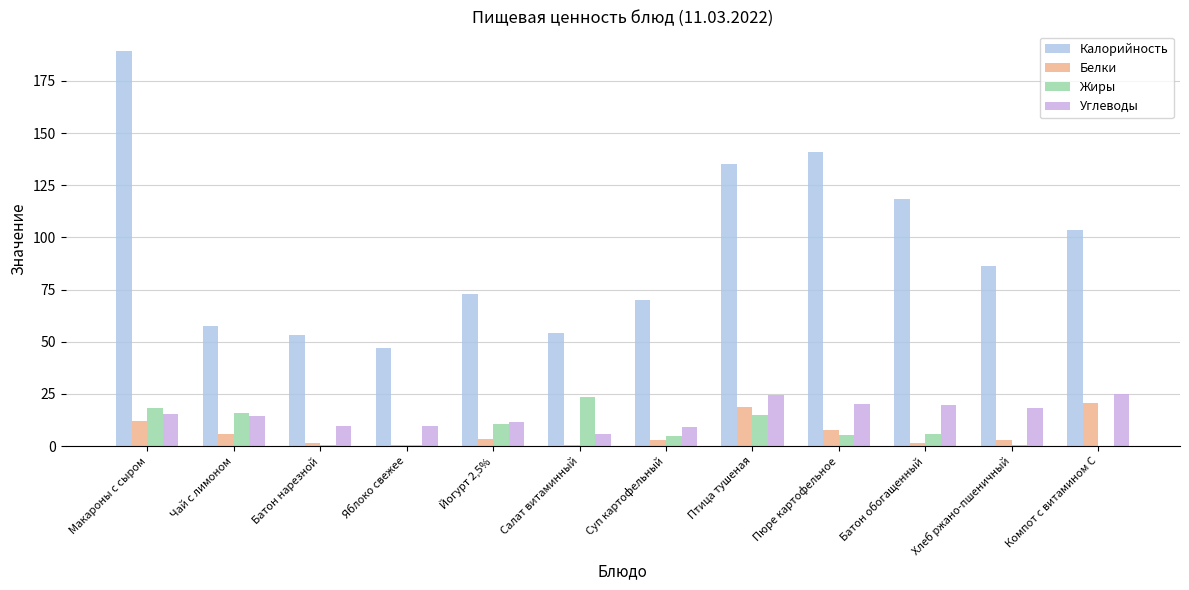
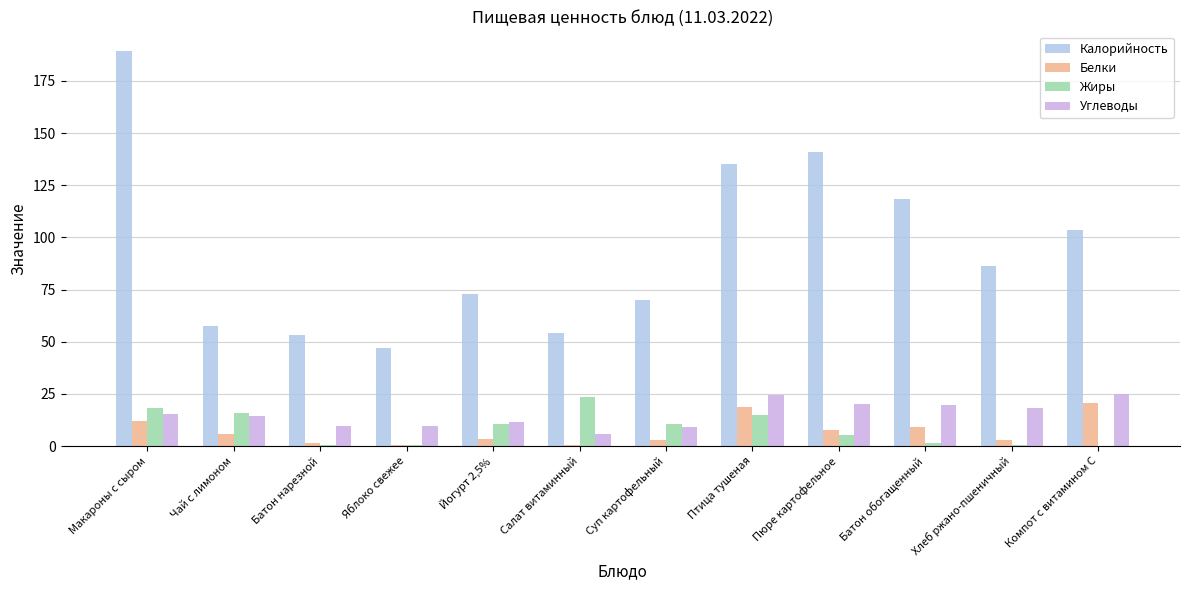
  {
    "Белки": {
      "Макароны с сыром": 12,
      "Чай с лимоном": 6,
      "Батон нарезной": 1,
      "Йогурт 2,5%": 3,
      "Суп картофельный": 3,
      "Птица тушеная": 19,
      "Пюре картофельное": 8,
-     "Батон обогащенный": 2,
+     "Батон обогащенный": 9,
      "Хлеб ржано-пшеничный": 3,
      "Компот с витамином С": 21
    },
    "Жиры": {
      "Макароны с сыром": 18,
      "Чай с лимоном": 16,
      "Йогурт 2,5%": 10,
      "Салат витаминный": 24,
-     "Суп картофельный": 5,
+     "Суп картофельный": 11,
      "Птица тушеная": 15,
      "Пюре картофельное": 5,
-     "Батон обогащенный": 6
+     "Батон обогащенный": 1
    }
  }
